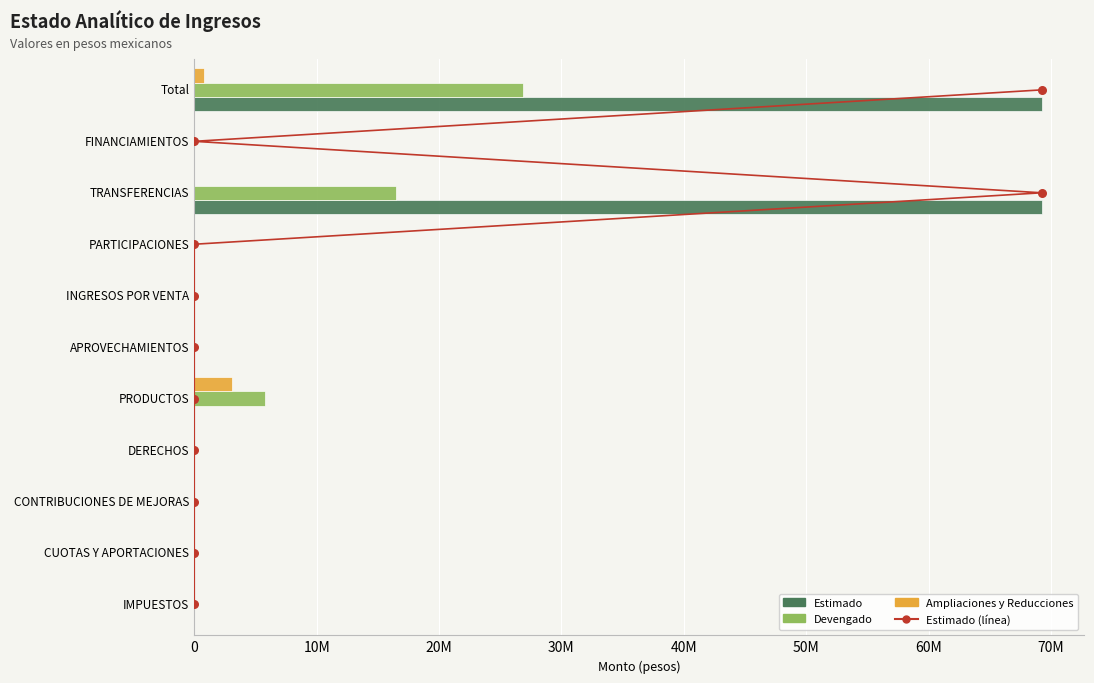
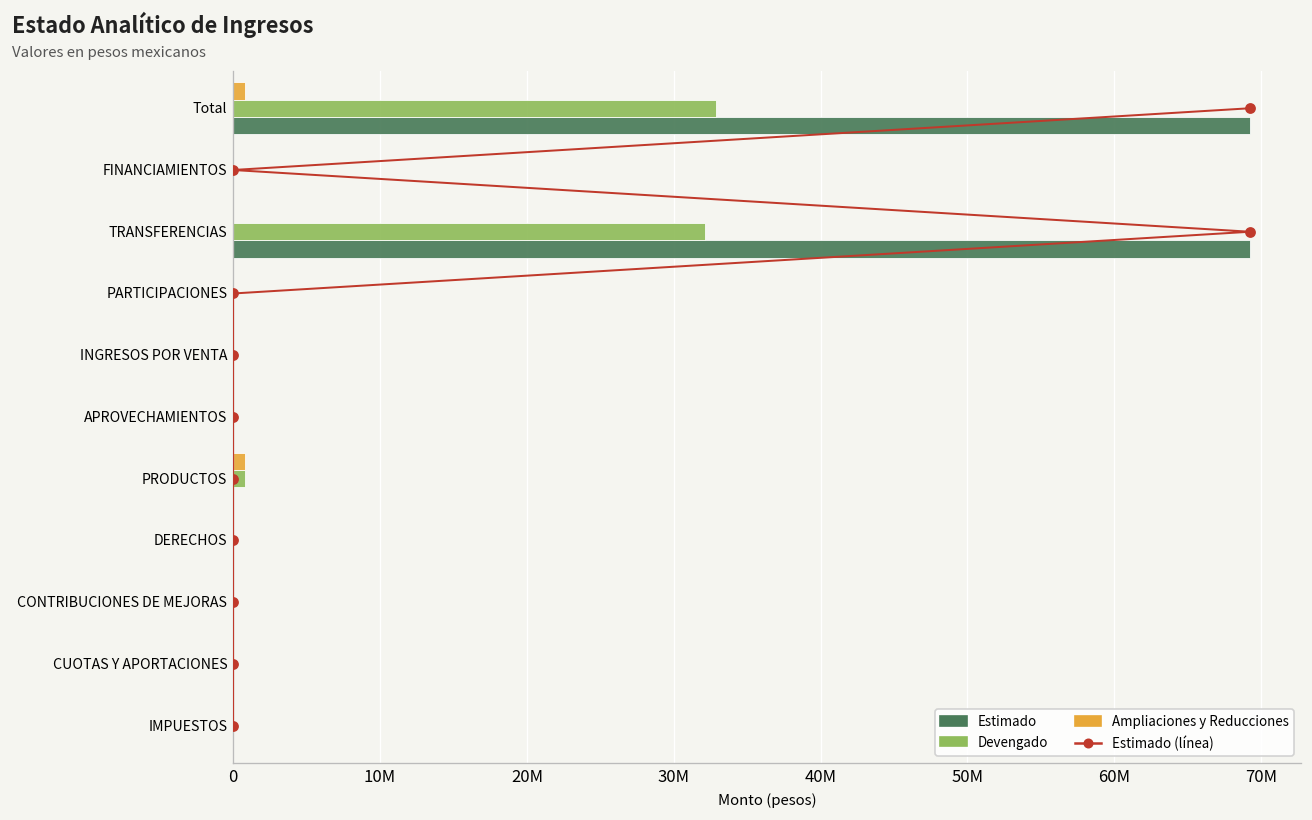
  {
    "Estimado": {
      "Total": 69200000,
      "FINANCIAMIENTOS": 0,
      "TRANSFERENCIAS": 69200000,
      "PARTICIPACIONES": 0,
      "INGRESOS POR VENTA": 0,
      "APROVECHAMIENTOS": 0,
      "PRODUCTOS": 0,
      "DERECHOS": 0,
      "CONTRIBUCIONES DE MEJORAS": 0,
      "CUOTAS Y APORTACIONES": 0,
      "IMPUESTOS": 0
    },
    "Devengado": {
-     "Total": 26800000,
+     "Total": 32900000,
      "FINANCIAMIENTOS": 0,
-     "TRANSFERENCIAS": 16500000,
+     "TRANSFERENCIAS": 32100000,
      "PARTICIPACIONES": 0,
      "INGRESOS POR VENTA": 0,
      "APROVECHAMIENTOS": 0,
-     "PRODUCTOS": 5800000,
+     "PRODUCTOS": 800000,
      "DERECHOS": 0,
      "CONTRIBUCIONES DE MEJORAS": 0,
      "CUOTAS Y APORTACIONES": 0,
      "IMPUESTOS": 0
    },
    "Ampliaciones y Reducciones": {
      "Total": 800000,
      "FINANCIAMIENTOS": 0,
      "TRANSFERENCIAS": 0,
      "PARTICIPACIONES": 0,
      "INGRESOS POR VENTA": 0,
      "APROVECHAMIENTOS": 0,
-     "PRODUCTOS": 3100000,
+     "PRODUCTOS": 800000,
      "DERECHOS": 0,
      "CONTRIBUCIONES DE MEJORAS": 0,
      "CUOTAS Y APORTACIONES": 0,
      "IMPUESTOS": 0
    }
  }
